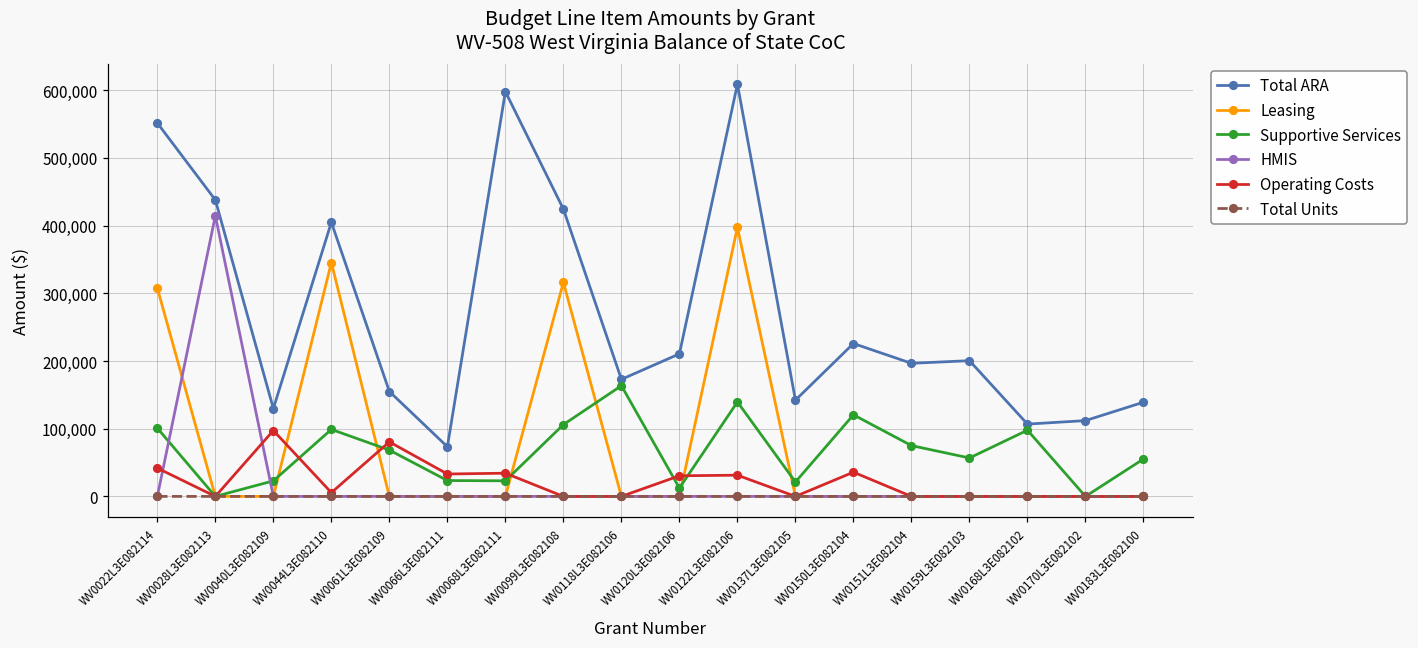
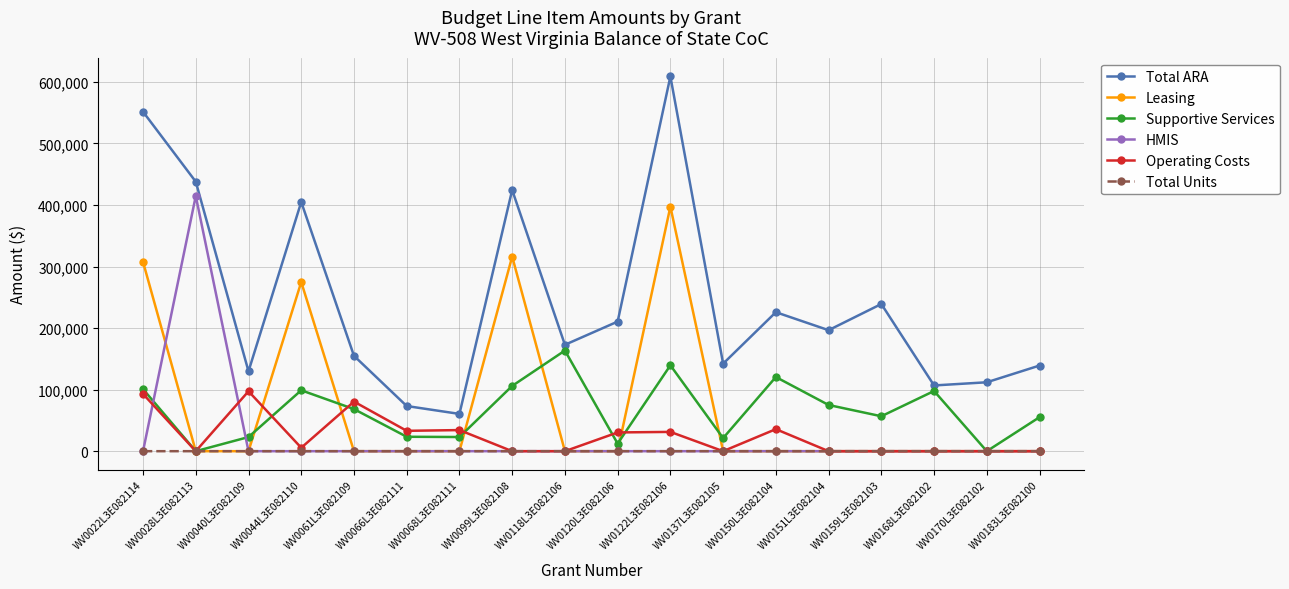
  {
    "Total ARA": {
      "WV0022L3E082114": "550,000",
      "WV0028L3E082113": "440,000",
      "WV0040L3E082109": "130,000",
      "WV0044L3E082110": "400,000",
      "WV0061L3E082109": "150,000",
      "WV0066L3E082111": "70,000",
-     "WV0068L3E082111": "600,000",
+     "WV0068L3E082111": "60,000",
      "WV0099L3E082108": "420,000",
      "WV0118L3E082106": "170,000",
      "WV0120L3E082106": "210,000",
      "WV0122L3E082106": "610,000",
      "WV0137L3E082105": "140,000",
      "WV0150L3E082104": "230,000",
      "WV0151L3E082104": "200,000",
-     "WV0159L3E082103": "200,000",
+     "WV0159L3E082103": "240,000",
      "WV0168L3E082102": "110,000",
      "WV0170L3E082102": "110,000",
      "WV0183L3E082100": "140,000"
    },
    "Leasing": {
      "WV0022L3E082114": "310,000",
-     "WV0044L3E082110": "350,000",
+     "WV0044L3E082110": "270,000",
      "WV0099L3E082108": "320,000",
      "WV0122L3E082106": "400,000"
    },
    "Supportive Services": {
      "WV0022L3E082114": "100,000",
      "WV0040L3E082109": "20,000",
      "WV0044L3E082110": "100,000",
      "WV0061L3E082109": "70,000",
      "WV0066L3E082111": "20,000",
      "WV0068L3E082111": "20,000",
      "WV0099L3E082108": "110,000",
      "WV0118L3E082106": "160,000",
      "WV0120L3E082106": "10,000",
      "WV0122L3E082106": "140,000",
      "WV0137L3E082105": "20,000",
      "WV0150L3E082104": "120,000",
      "WV0151L3E082104": "80,000",
      "WV0159L3E082103": "60,000",
      "WV0168L3E082102": "100,000",
      "WV0183L3E082100": "60,000"
    },
    "HMIS": {
      "WV0028L3E082113": "410,000"
    },
    "Operating Costs": {
-     "WV0022L3E082114": "40,000",
+     "WV0022L3E082114": "90,000",
      "WV0040L3E082109": "100,000",
      "WV0044L3E082110": "10,000",
      "WV0061L3E082109": "80,000",
      "WV0066L3E082111": "30,000",
      "WV0068L3E082111": "30,000",
      "WV0120L3E082106": "30,000",
      "WV0122L3E082106": "30,000",
      "WV0150L3E082104": "40,000"
    }
  }
